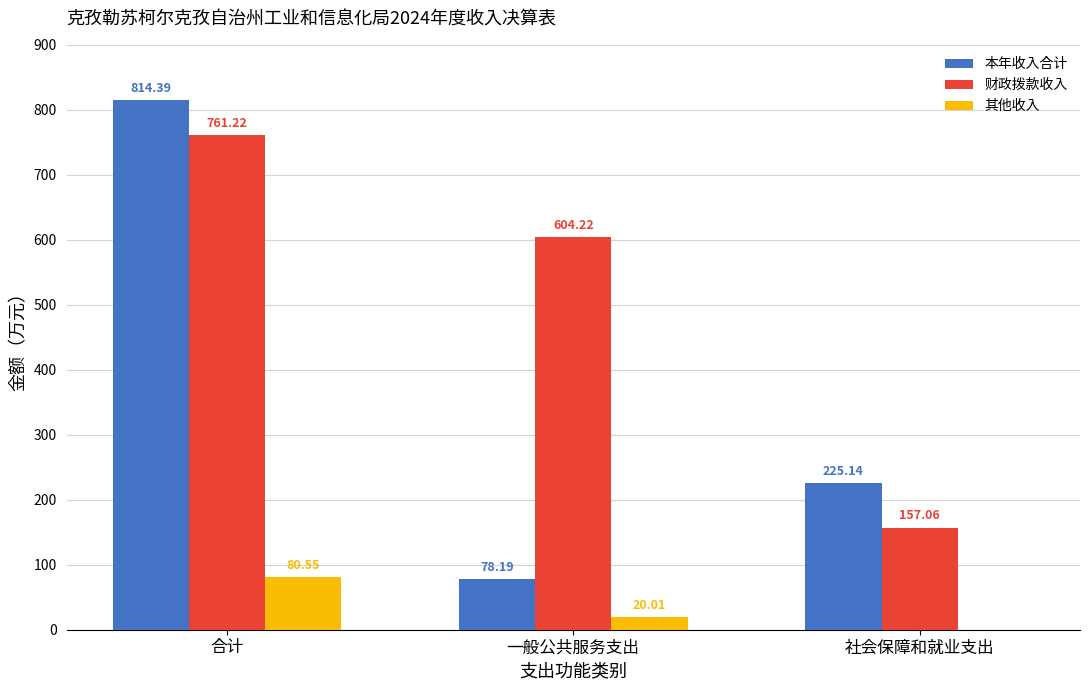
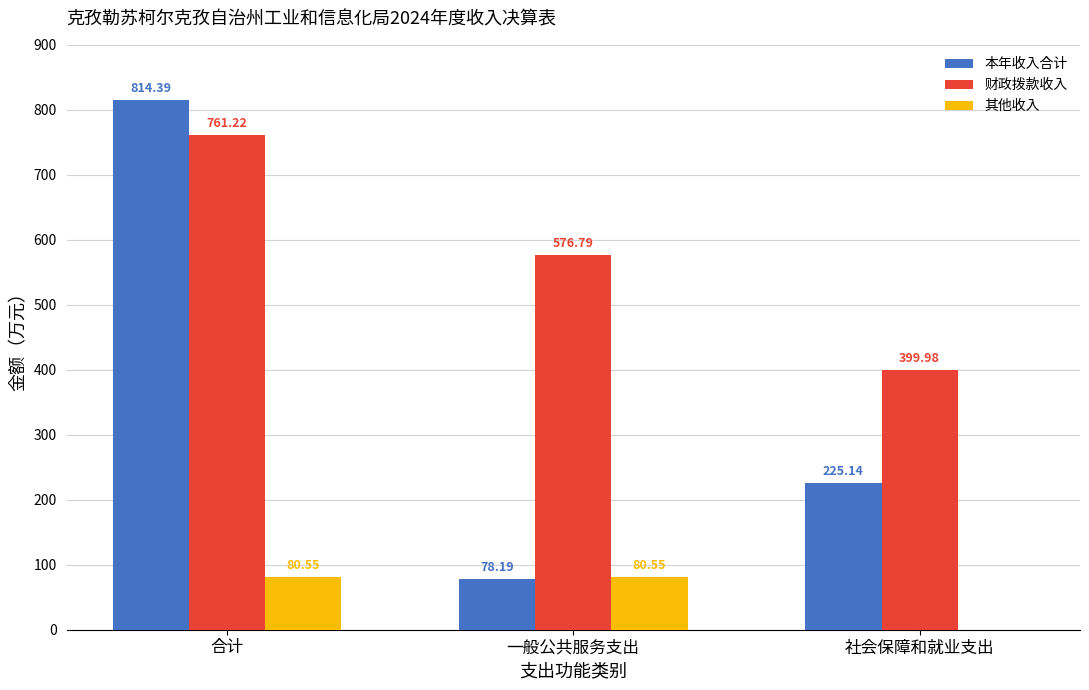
  {
    "本年收入合计": {
      "合计": 814.39,
      "一般公共服务支出": 78.19,
      "社会保障和就业支出": 225.14
    },
    "财政拨款收入": {
      "合计": 761.22,
-     "一般公共服务支出": 604.22,
-     "社会保障和就业支出": 157.06
+     "一般公共服务支出": 576.79,
+     "社会保障和就业支出": 399.98
    },
    "其他收入": {
      "合计": 80.55,
-     "一般公共服务支出": 20.01
+     "一般公共服务支出": 80.55
    }
  }
